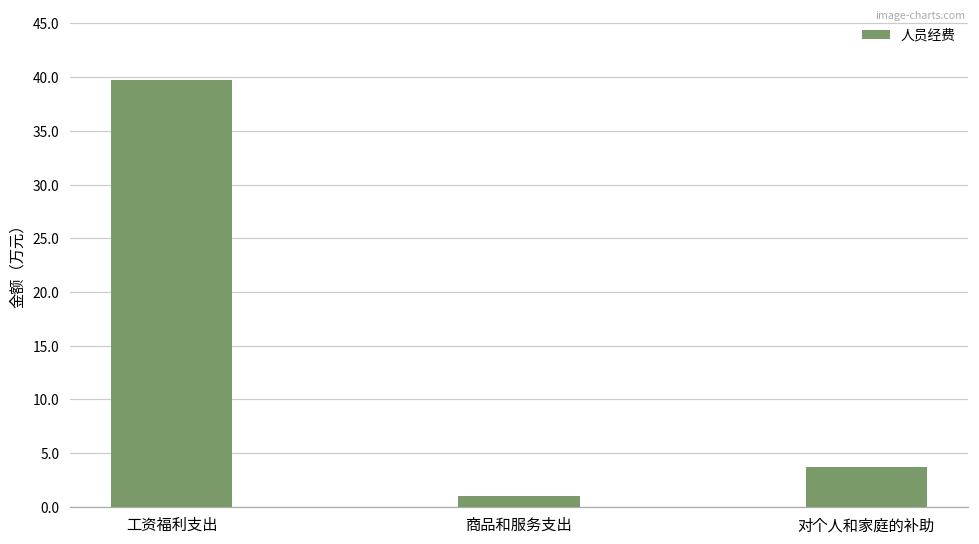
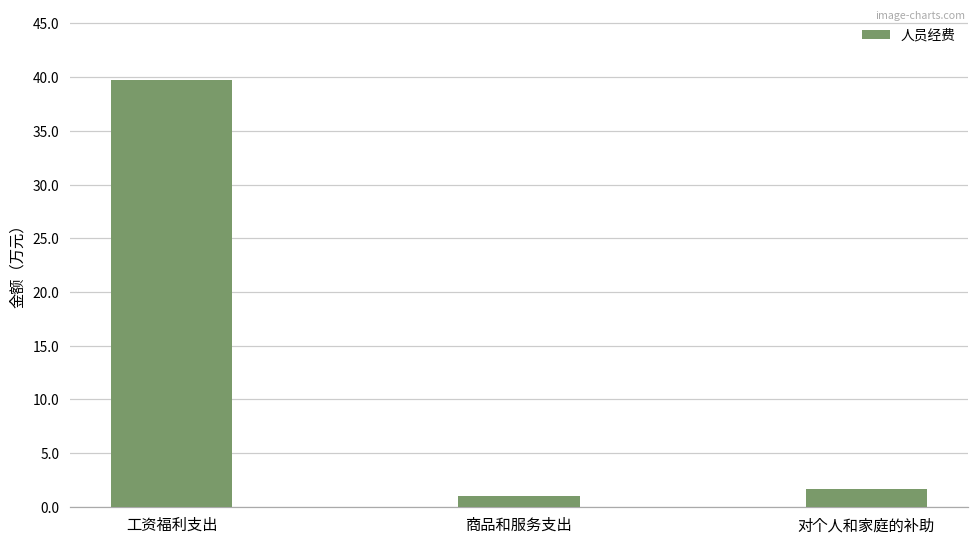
  {
    "工资福利支出": 40,
    "商品和服务支出": 1,
-   "对个人和家庭的补助": 4
+   "对个人和家庭的补助": 2
  }
